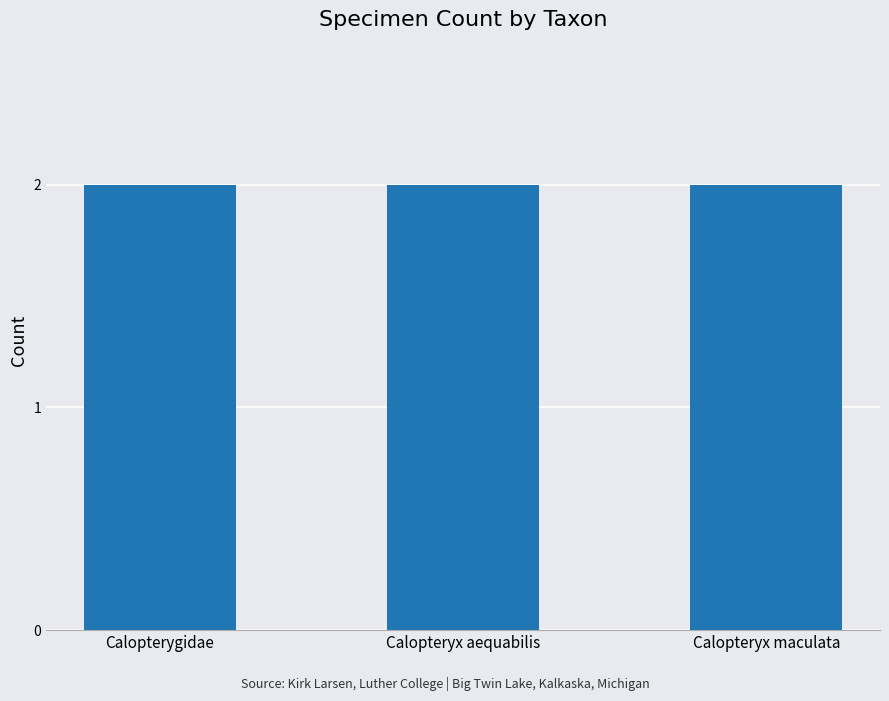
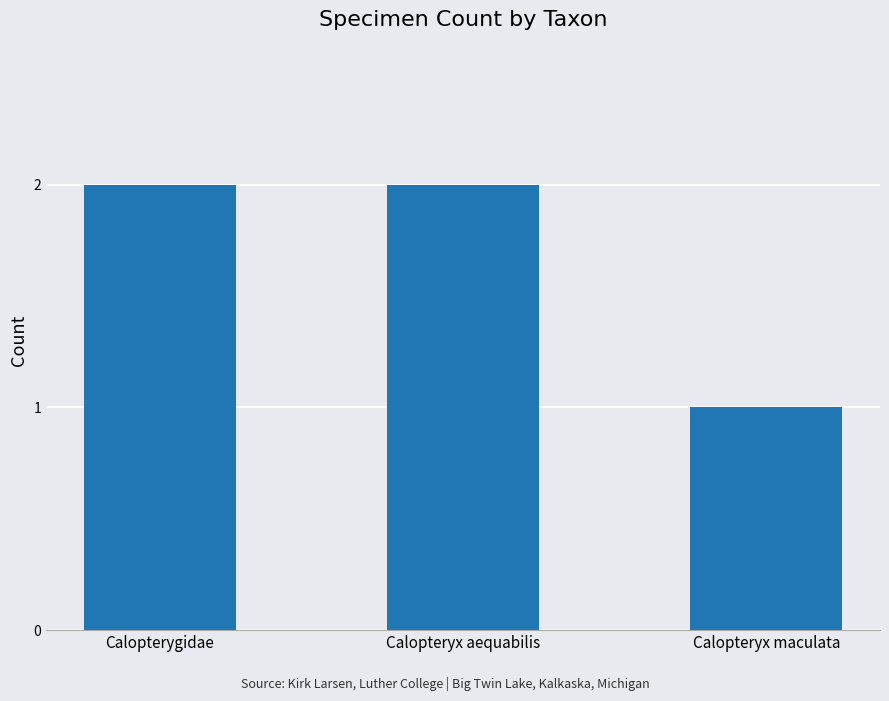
  {
    "Calopterygidae": 2,
    "Calopteryx aequabilis": 2,
-   "Calopteryx maculata": 2
+   "Calopteryx maculata": 1
  }
